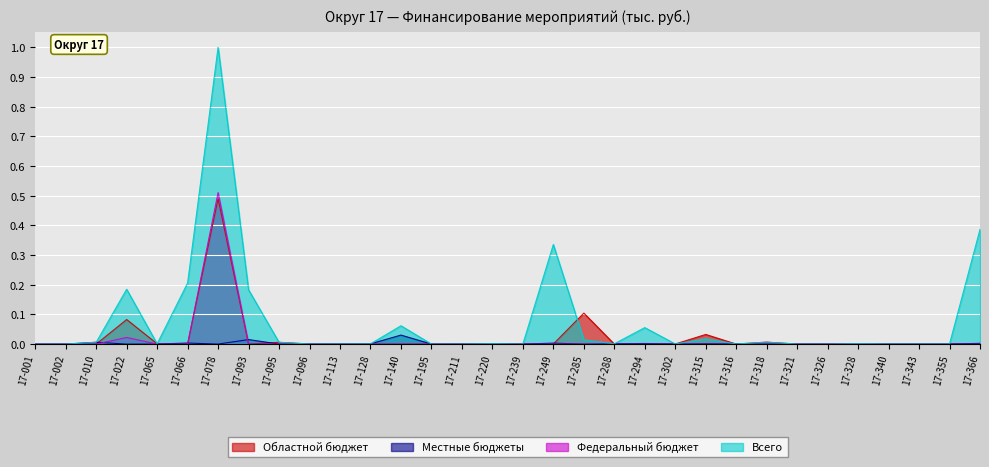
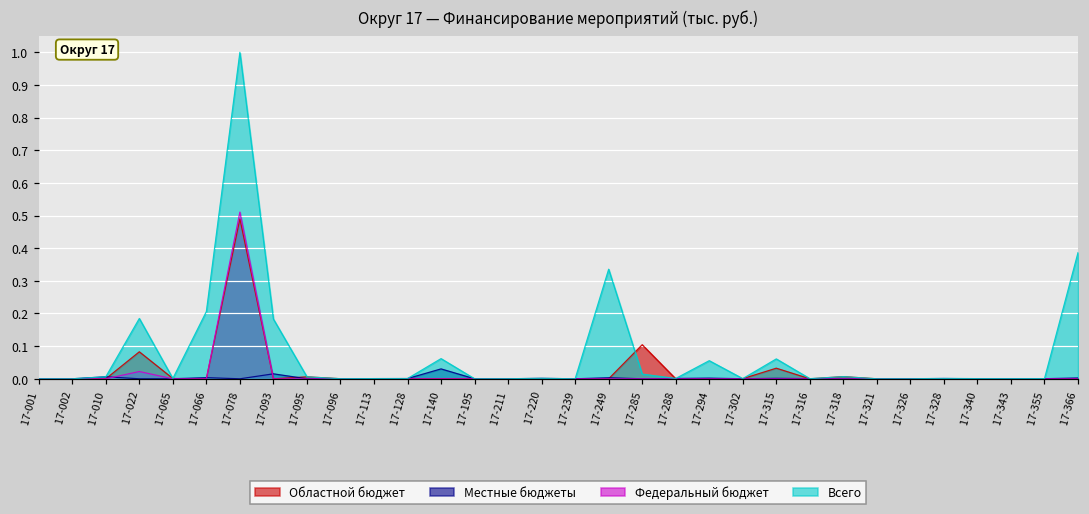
  {
    "Областной бюджет": {
      "17-022": 0.08,
      "17-078": 0.49,
      "17-285": 0.10,
      "17-315": 0.03
    },
    "Местные бюджеты": {
      "17-022": 0.00,
      "17-078": 0.00,
      "17-093": 0.02,
      "17-140": 0.03
    },
    "Федеральный бюджет": {
      "17-022": 0.02,
      "17-078": 0.51
    },
    "Всего": {
      "17-022": 0.18,
      "17-066": 0.21,
      "17-078": 1.00,
      "17-093": 0.18,
      "17-140": 0.06,
      "17-249": 0.34,
      "17-285": 0.01,
      "17-294": 0.06,
-     "17-315": 0.02,
+     "17-315": 0.06,
      "17-366": 0.39
    }
  }
